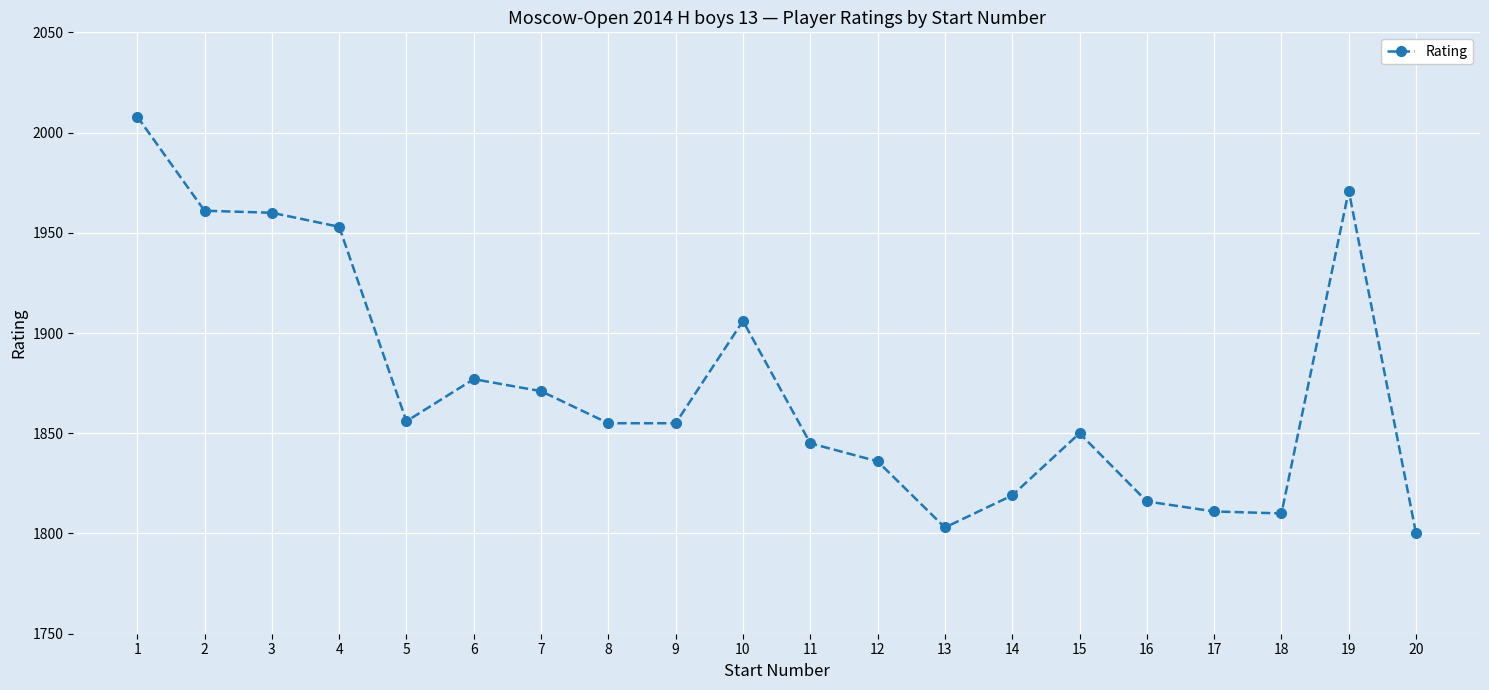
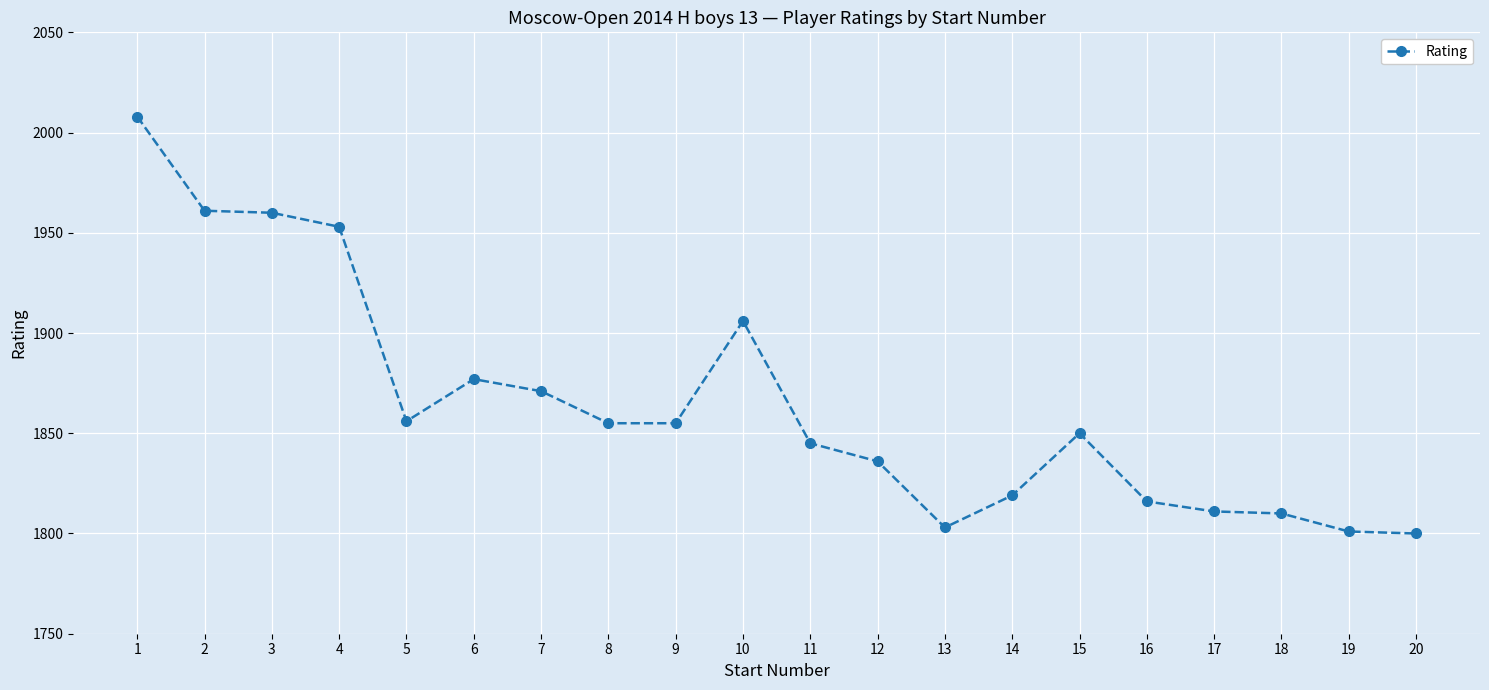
  {
    "1": 2008,
    "2": 1961,
    "3": 1960,
    "4": 1953,
    "5": 1856,
    "6": 1877,
    "7": 1871,
    "8": 1855,
    "9": 1855,
    "10": 1906,
    "11": 1845,
    "12": 1836,
    "13": 1803,
    "14": 1819,
    "15": 1850,
    "16": 1816,
    "17": 1811,
    "18": 1810,
-   "19": 1971,
+   "19": 1801,
    "20": 1800
  }
